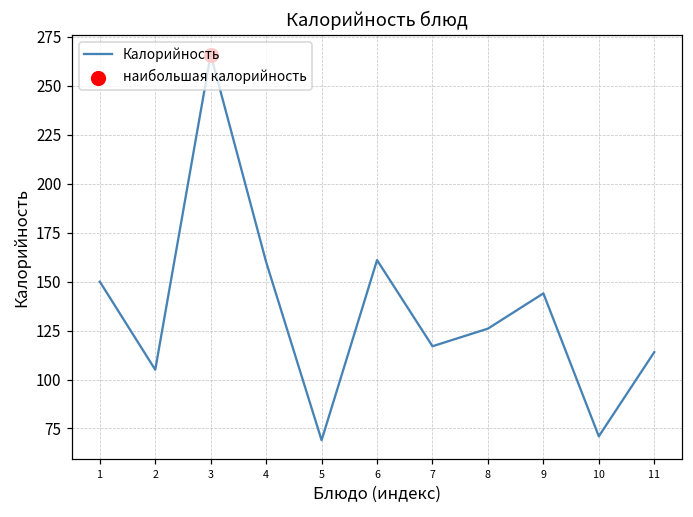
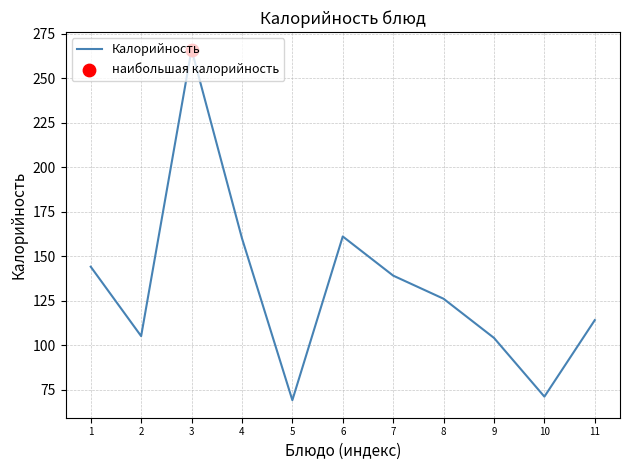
  {
    "Калорийность": {
-     "1": 150,
+     "1": 144,
      "2": 105,
      "4": 160,
      "5": 69,
      "6": 161,
-     "7": 117,
+     "7": 139,
      "8": 126,
-     "9": 144,
+     "9": 104,
      "10": 71,
      "11": 114
    }
  }
